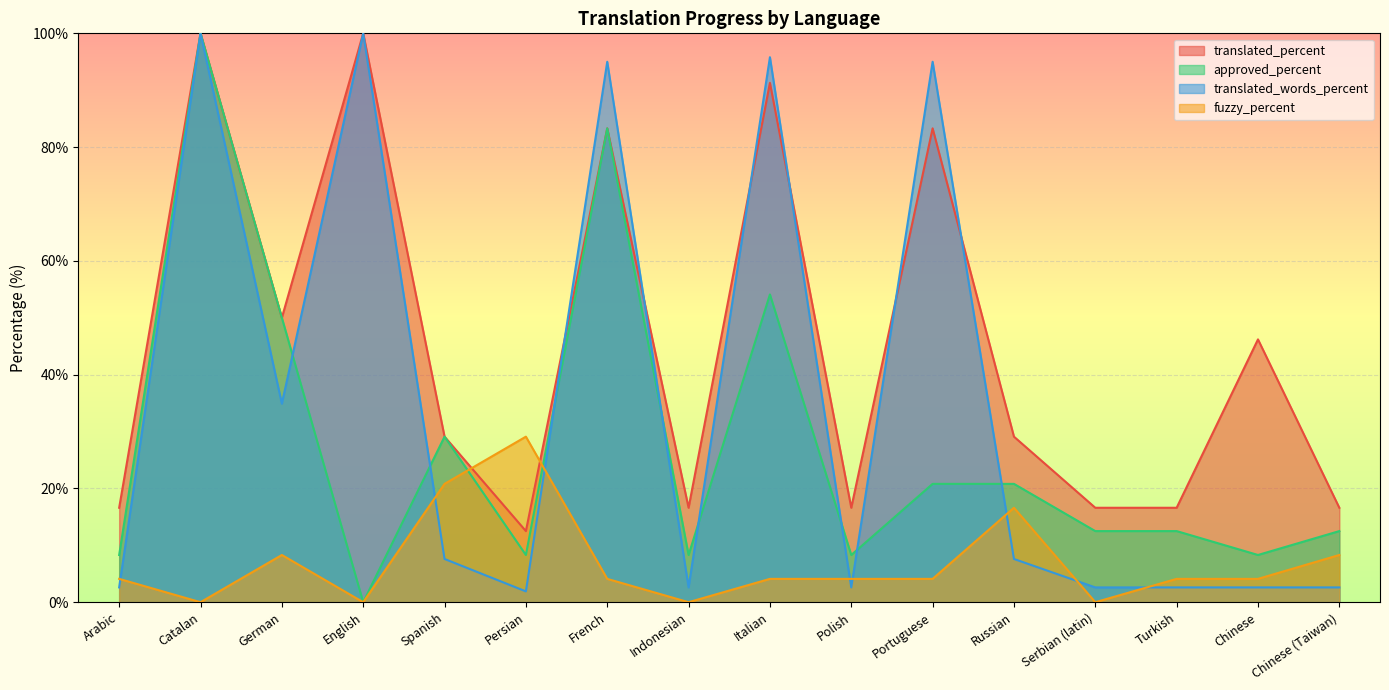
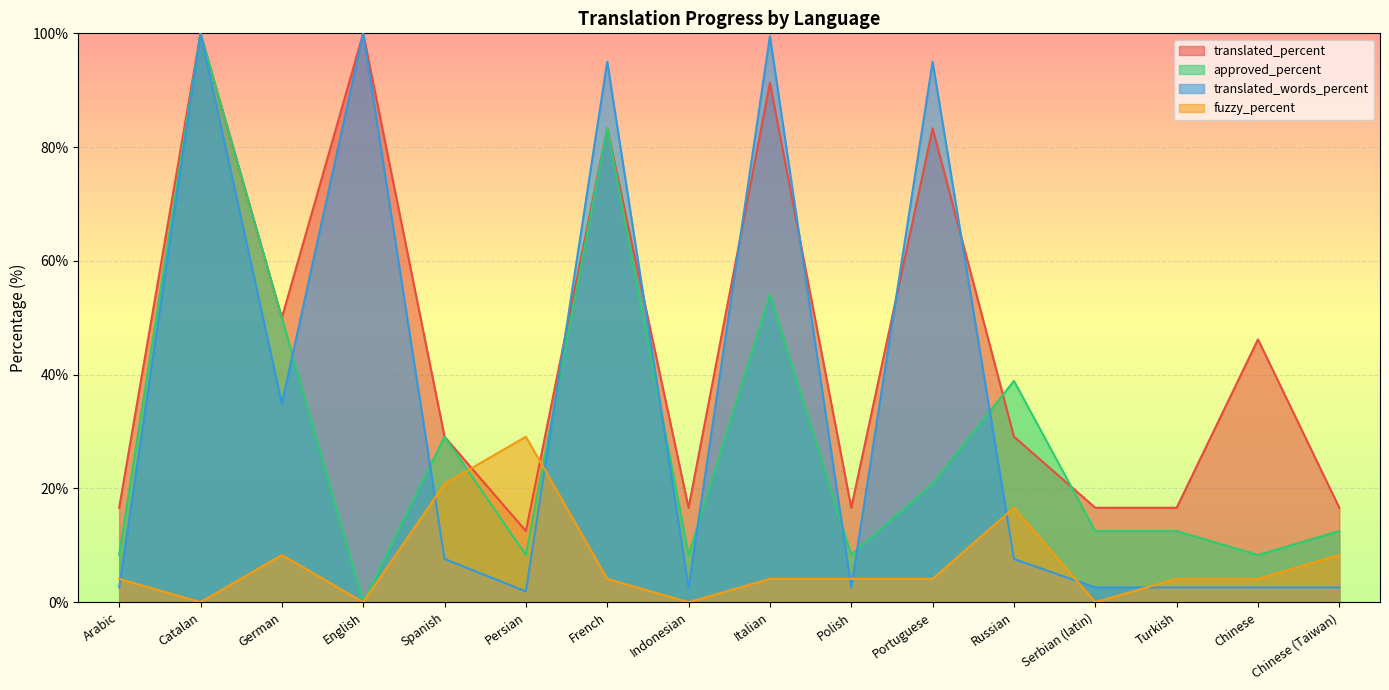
  {
    "translated_percent": {
      "Arabic": "17%",
      "Persian": "13%",
      "Indonesian": "17%",
      "Italian": "91%",
      "Polish": "17%",
      "Portuguese": "83%",
      "Russian": "29%",
      "Serbian (latin)": "17%",
      "Turkish": "17%",
      "Chinese": "46%",
      "Chinese (Taiwan)": "17%"
    },
    "approved_percent": {
      "Arabic": "8%",
      "Persian": "8%",
      "Indonesian": "8%",
      "Italian": "54%",
      "Polish": "8%",
      "Portuguese": "21%",
-     "Russian": "21%",
+     "Russian": "39%",
      "Serbian (latin)": "13%",
      "Turkish": "13%",
      "Chinese": "8%",
      "Chinese (Taiwan)": "13%"
    },
    "translated_words_percent": {
      "Arabic": "3%",
      "German": "35%",
      "Spanish": "8%",
      "Persian": "2%",
      "French": "95%",
      "Indonesian": "3%",
-     "Italian": "96%",
+     "Italian": "100%",
      "Polish": "3%",
      "Portuguese": "95%",
      "Russian": "8%",
      "Serbian (latin)": "3%",
      "Turkish": "3%",
      "Chinese": "3%",
      "Chinese (Taiwan)": "3%"
    },
    "fuzzy_percent": {
      "Arabic": "4%",
      "Catalan": "0%",
      "German": "8%",
      "Spanish": "21%",
      "Persian": "29%",
      "French": "4%",
      "Indonesian": "0%",
      "Italian": "4%",
      "Polish": "4%",
      "Portuguese": "4%",
      "Russian": "17%",
      "Serbian (latin)": "0%",
      "Turkish": "4%",
      "Chinese": "4%",
      "Chinese (Taiwan)": "8%"
    }
  }
